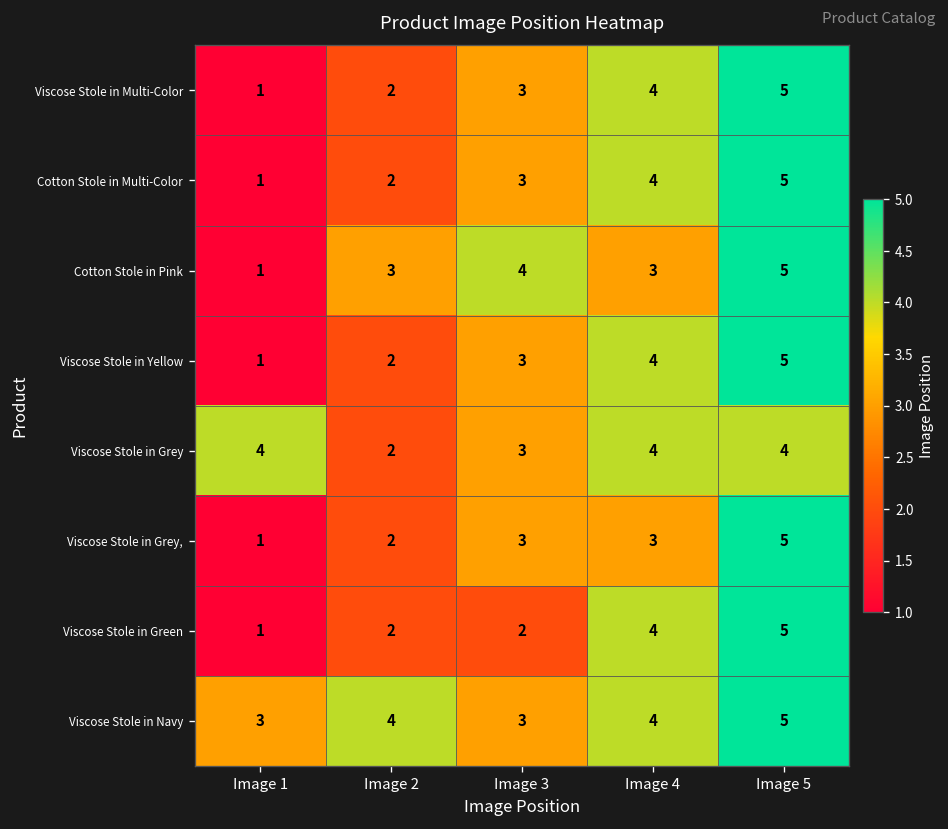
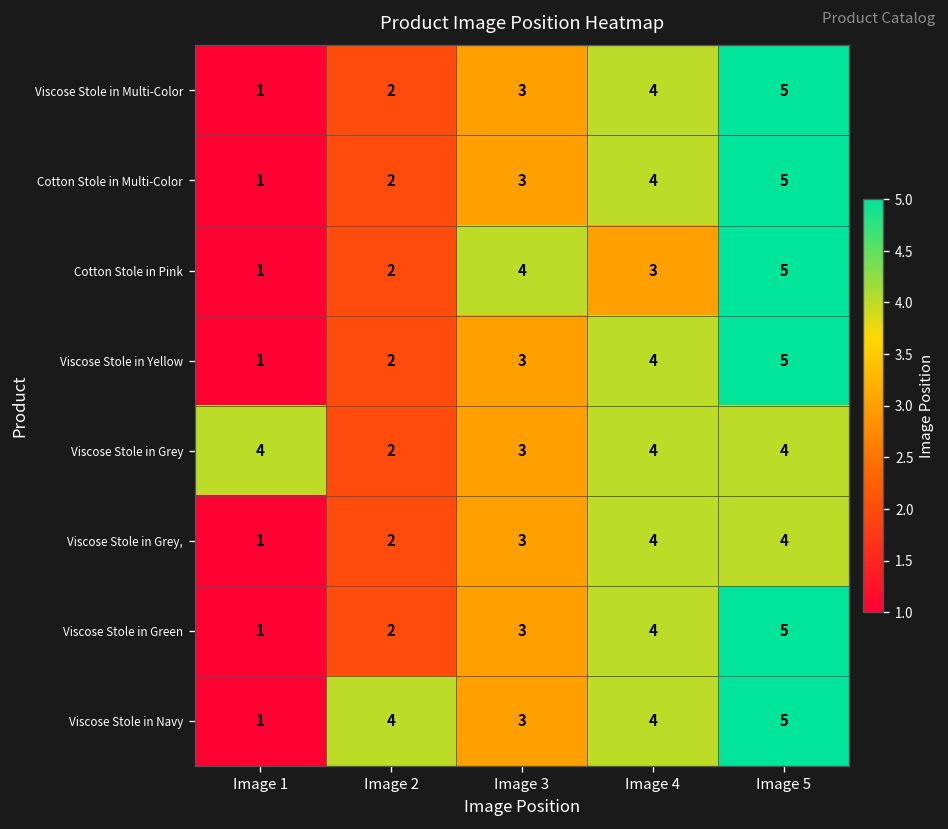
  {
    "Viscose Stole in Multi-Color": {
      "Image 1": 1,
      "Image 2": 2,
      "Image 3": 3,
      "Image 4": 4,
      "Image 5": 5
    },
    "Cotton Stole in Multi-Color": {
      "Image 1": 1,
      "Image 2": 2,
      "Image 3": 3,
      "Image 4": 4,
      "Image 5": 5
    },
    "Cotton Stole in Pink": {
      "Image 1": 1,
-     "Image 2": 3,
+     "Image 2": 2,
      "Image 3": 4,
      "Image 4": 3,
      "Image 5": 5
    },
    "Viscose Stole in Yellow": {
      "Image 1": 1,
      "Image 2": 2,
      "Image 3": 3,
      "Image 4": 4,
      "Image 5": 5
    },
    "Viscose Stole in Grey": {
      "Image 1": 4,
      "Image 2": 2,
      "Image 3": 3,
      "Image 4": 4,
      "Image 5": 4
    },
    "Viscose Stole in Grey,": {
      "Image 1": 1,
      "Image 2": 2,
      "Image 3": 3,
-     "Image 4": 3,
-     "Image 5": 5
+     "Image 4": 4,
+     "Image 5": 4
    },
    "Viscose Stole in Green": {
      "Image 1": 1,
      "Image 2": 2,
-     "Image 3": 2,
+     "Image 3": 3,
      "Image 4": 4,
      "Image 5": 5
    },
    "Viscose Stole in Navy": {
-     "Image 1": 3,
+     "Image 1": 1,
      "Image 2": 4,
      "Image 3": 3,
      "Image 4": 4,
      "Image 5": 5
    }
  }
